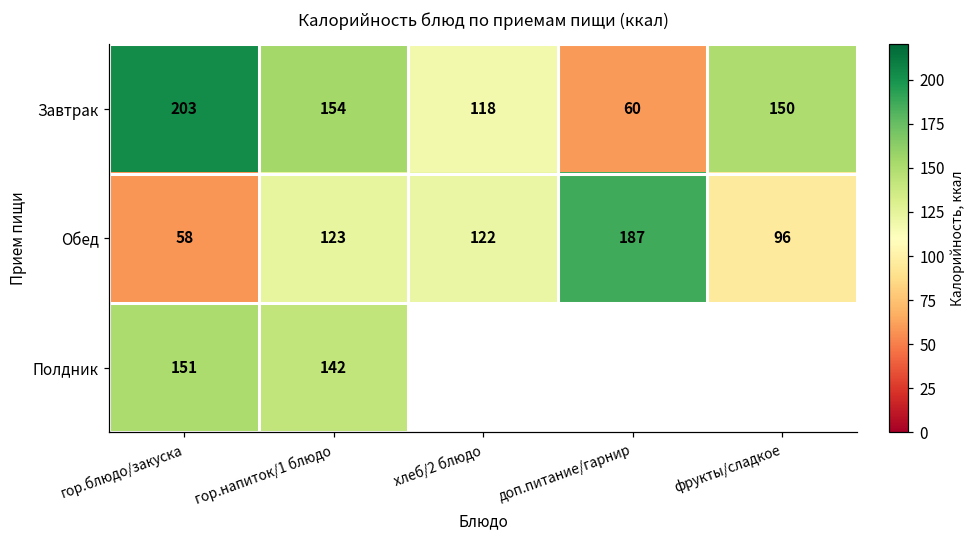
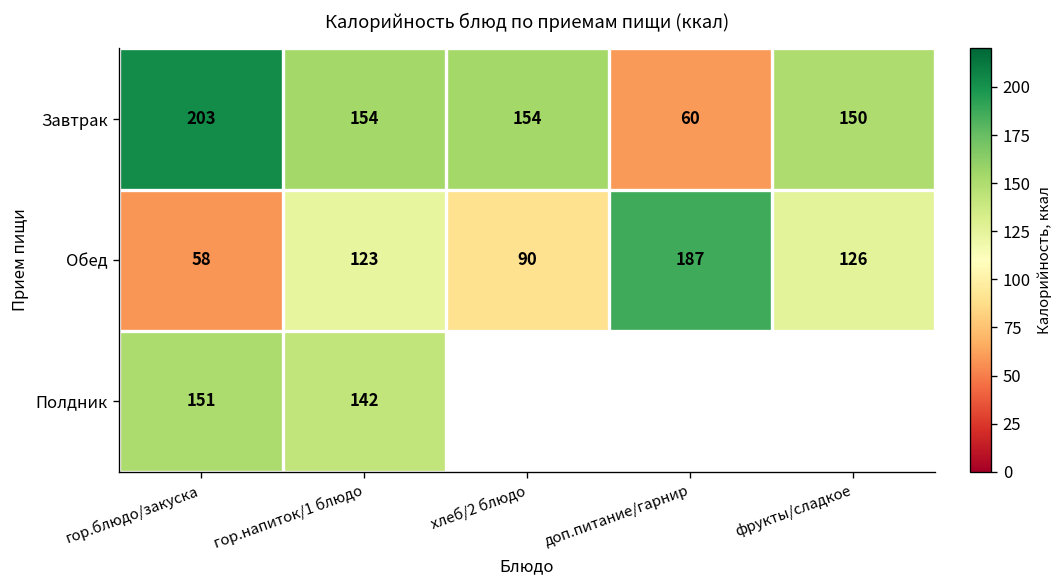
  {
    "Завтрак": {
      "гор.блюдо/закуска": 203,
      "гор.напиток/1 блюдо": 154,
-     "хлеб/2 блюдо": 118,
+     "хлеб/2 блюдо": 154,
      "доп.питание/гарнир": 60,
      "фрукты/сладкое": 150
    },
    "Обед": {
      "гор.блюдо/закуска": 58,
      "гор.напиток/1 блюдо": 123,
-     "хлеб/2 блюдо": 122,
+     "хлеб/2 блюдо": 90,
      "доп.питание/гарнир": 187,
-     "фрукты/сладкое": 96
+     "фрукты/сладкое": 126
    },
    "Полдник": {
      "гор.блюдо/закуска": 151,
      "гор.напиток/1 блюдо": 142
    }
  }
